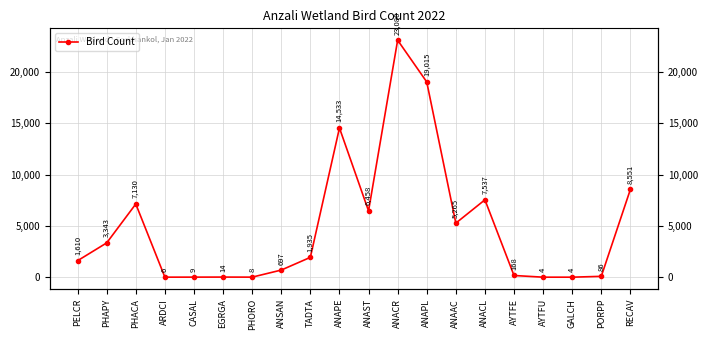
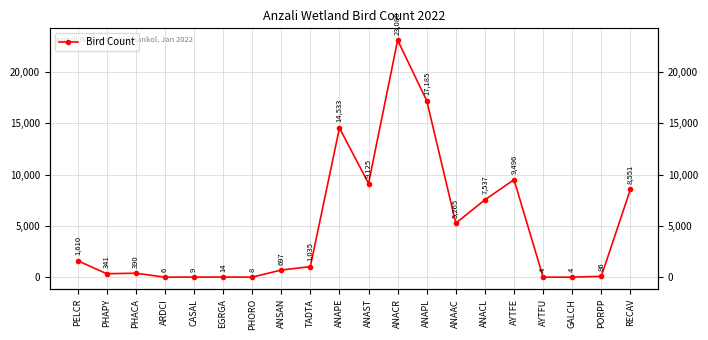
  {
    "PELCR": "1,610",
-   "PHAPY": "3,343",
-   "PHACA": "7,130",
+   "PHAPY": "341",
+   "PHACA": "390",
    "ARDCI": "6",
    "CASAL": "9",
    "EGRGA": "14",
    "PHORO": "8",
    "ANSAN": "697",
-   "TADTA": "1,935",
+   "TADTA": "1,035",
    "ANAPE": "14,533",
-   "ANAST": "6,458",
+   "ANAST": "9,125",
    "ANACR": "23,080",
-   "ANAPL": "19,015",
+   "ANAPL": "17,185",
    "ANAAC": "5,265",
    "ANACL": "7,537",
-   "AYTFE": "168",
+   "AYTFE": "9,496",
    "AYTFU": "4",
    "GALCH": "4",
    "PORPP": "86",
    "RECAV": "8,551"
  }
